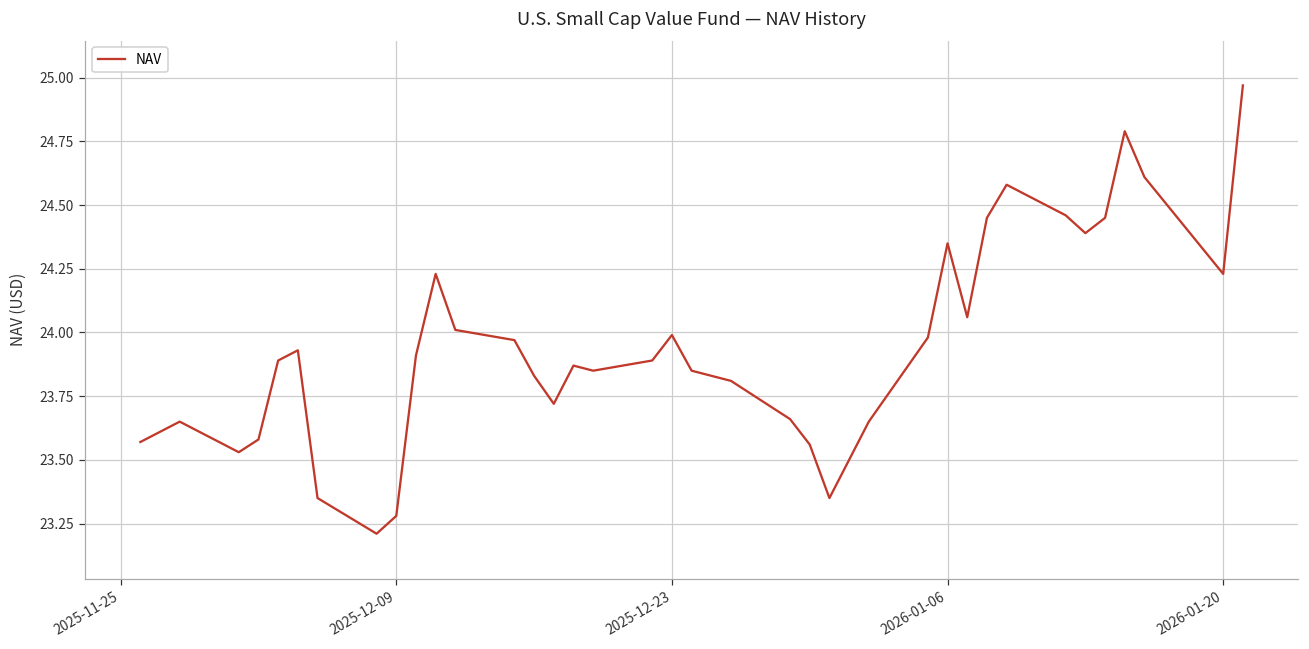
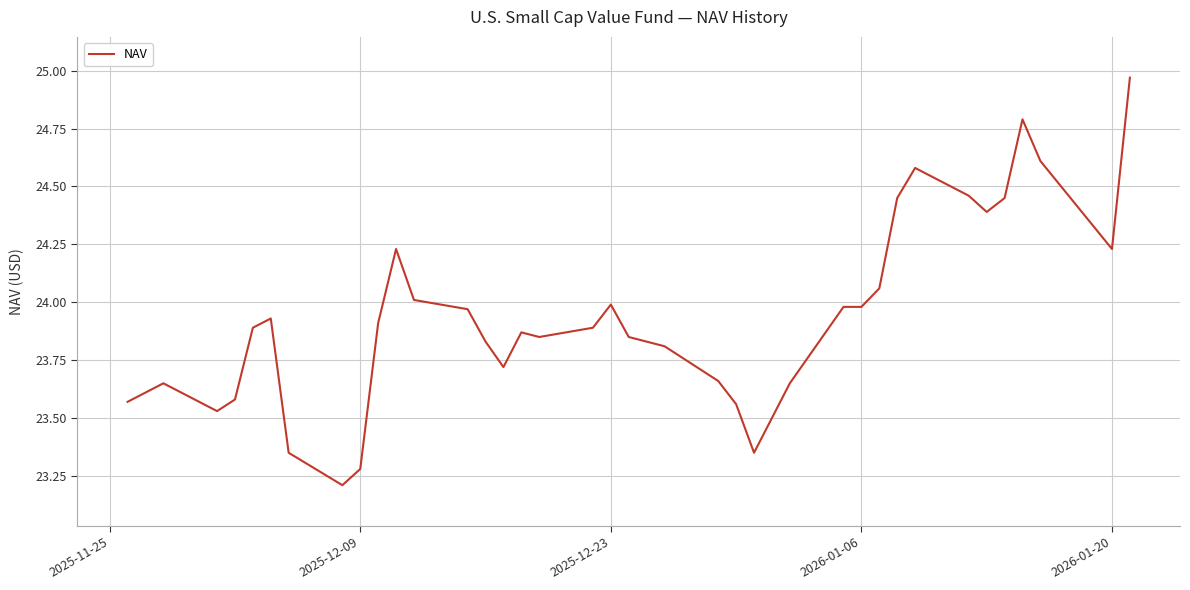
  {
    "2025-12-09": 23.28,
    "2025-12-23": 23.99,
-   "2026-01-06": 24.35,
+   "2026-01-06": 23.98,
    "2026-01-20": 24.23
  }
